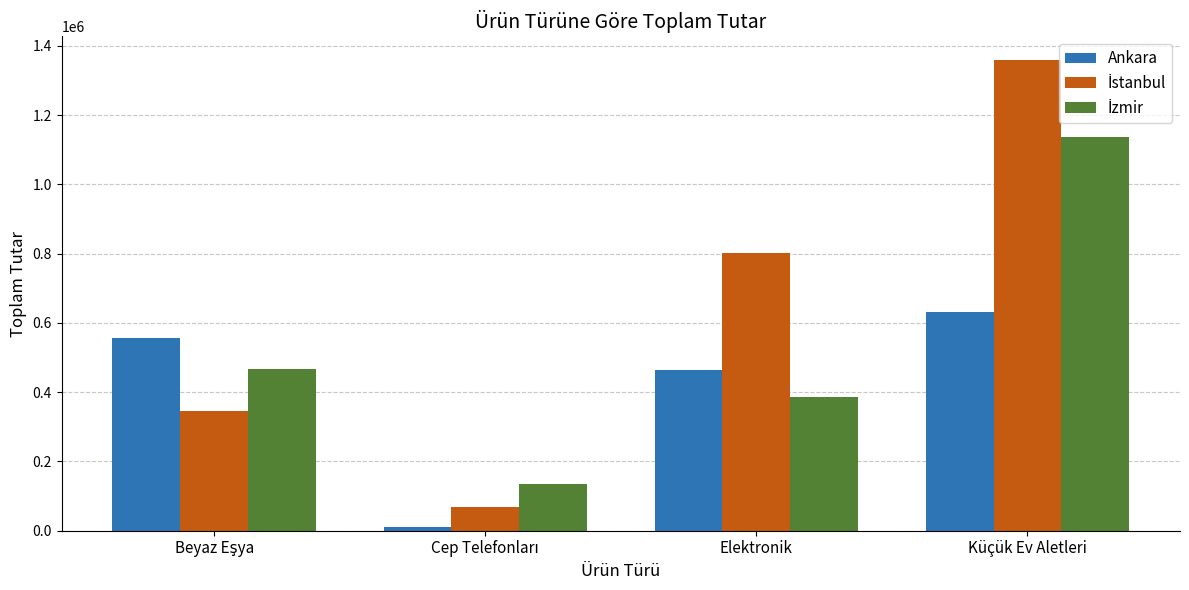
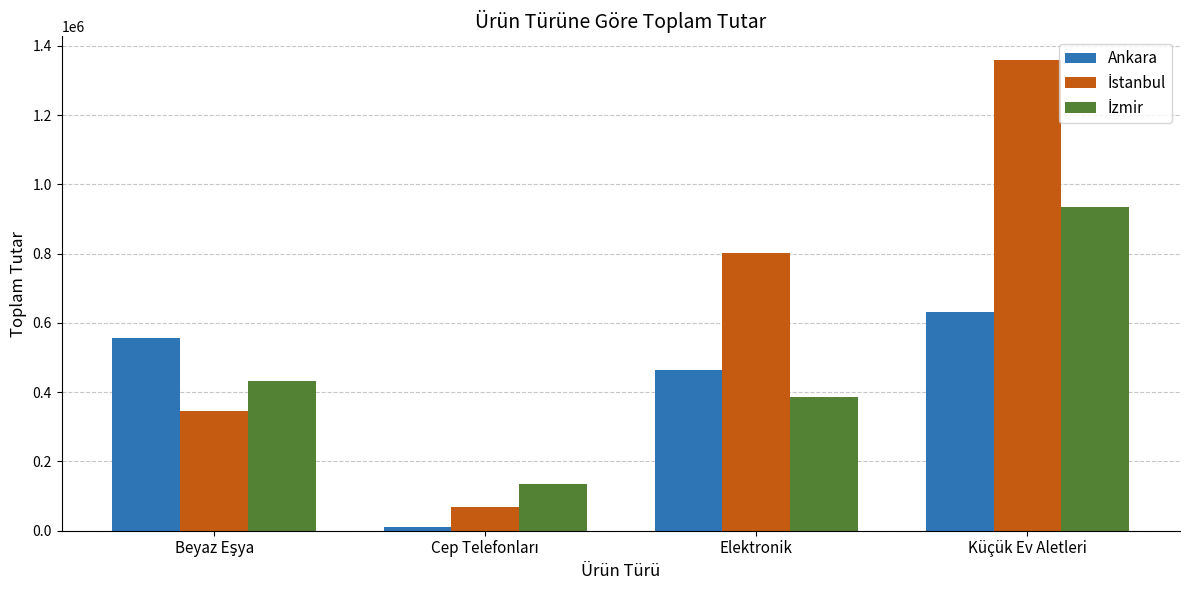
  {
    "Ankara": {
      "Beyaz Eşya": 560000,
      "Cep Telefonları": 10000,
      "Elektronik": 460000,
      "Küçük Ev Aletleri": 630000
    },
    "İstanbul": {
      "Beyaz Eşya": 350000,
      "Cep Telefonları": 70000,
      "Elektronik": 800000,
      "Küçük Ev Aletleri": 1360000
    },
    "İzmir": {
-     "Beyaz Eşya": 470000,
+     "Beyaz Eşya": 430000,
      "Cep Telefonları": 130000,
      "Elektronik": 390000,
-     "Küçük Ev Aletleri": 1140000
+     "Küçük Ev Aletleri": 940000
    }
  }
